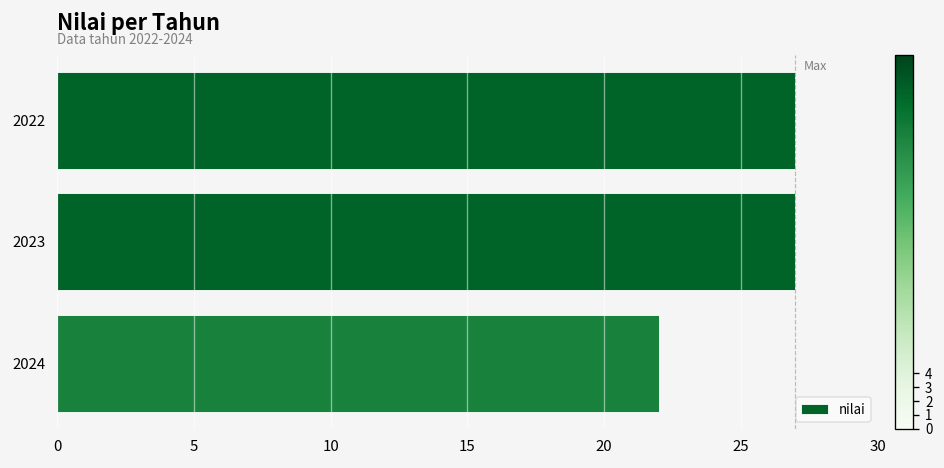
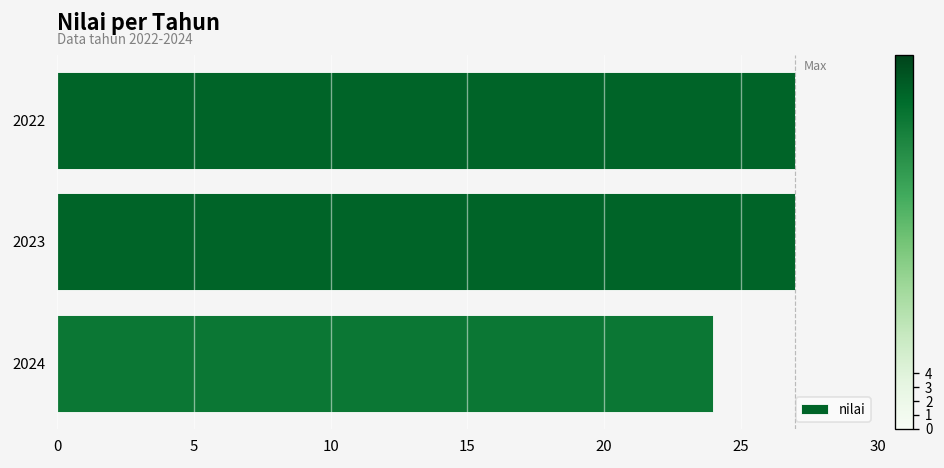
  {
    "2022": 27,
    "2023": 27,
-   "2024": 22
+   "2024": 24
  }
